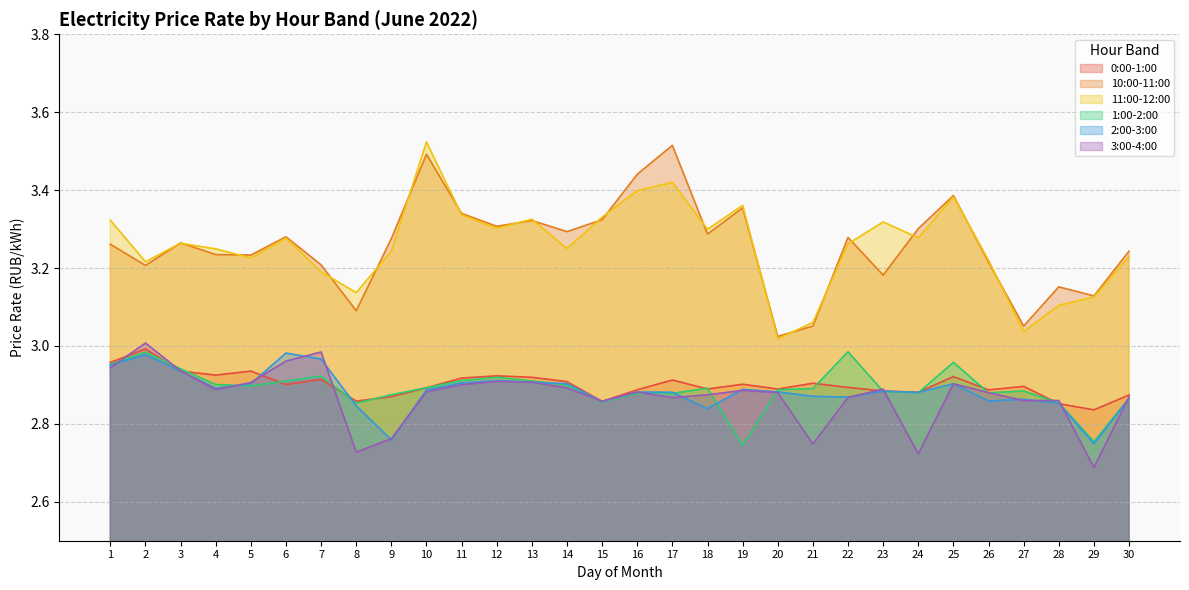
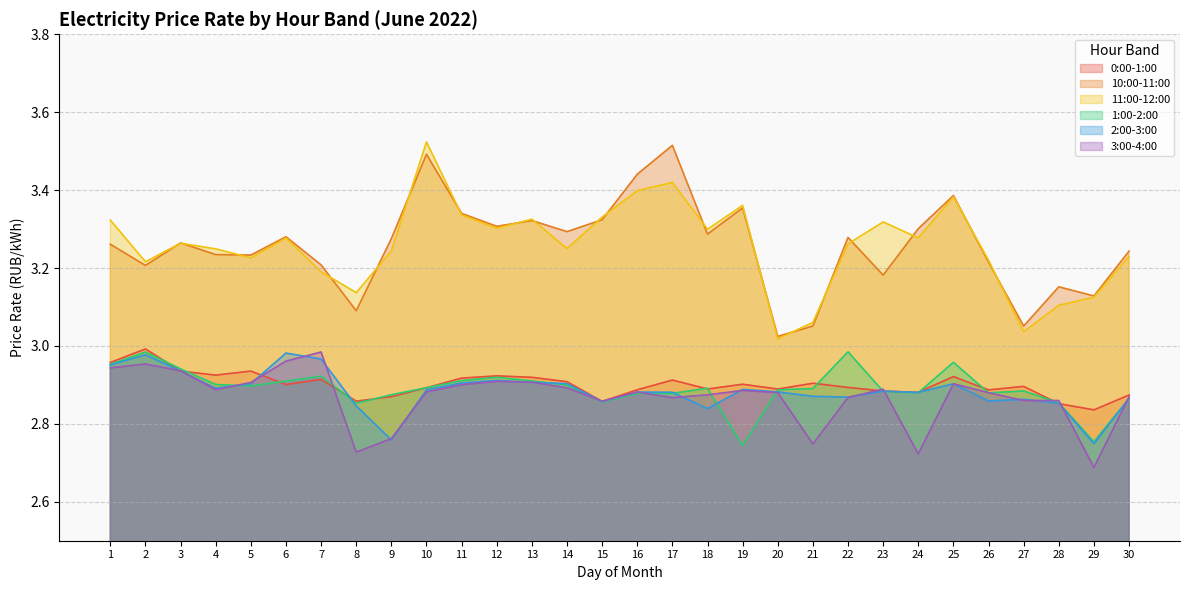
  {
    "1:00-2:00": {
      "2": 2.98,
      "4": 2.90,
      "6": 2.91,
      "7": 2.92,
      "19": 2.74,
      "21": 2.89,
      "22": 2.98,
      "25": 2.96,
      "27": 2.88
    },
    "2:00-3:00": {
      "2": 2.98,
      "6": 2.98,
      "7": 2.97,
      "8": 2.85,
      "18": 2.84,
      "21": 2.87,
      "26": 2.86
    },
    "3:00-4:00": {
      "1": 2.94,
-     "2": 3.01,
+     "2": 2.95,
      "6": 2.96,
      "7": 2.98,
      "8": 2.73,
      "14": 2.89,
      "17": 2.87,
      "18": 2.87,
      "21": 2.75,
      "24": 2.72,
      "29": 2.69
    }
  }
